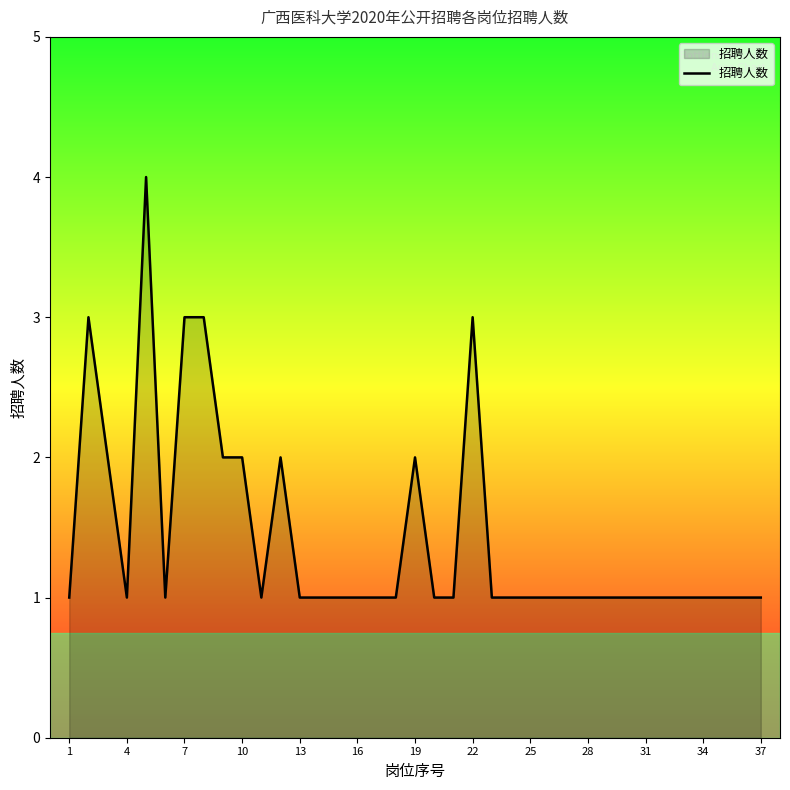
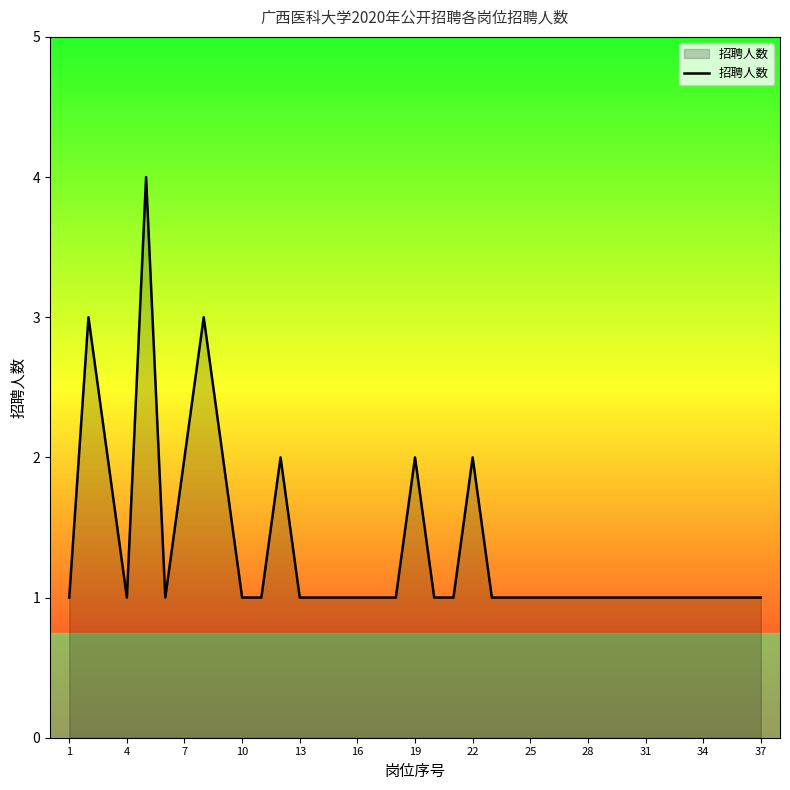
  {
    "1": 1,
    "4": 1,
-   "7": 3,
-   "10": 2,
+   "7": 2,
+   "10": 1,
    "13": 1,
    "16": 1,
    "19": 2,
-   "22": 3,
+   "22": 2,
    "25": 1,
    "28": 1,
    "31": 1,
    "34": 1,
    "37": 1
  }
